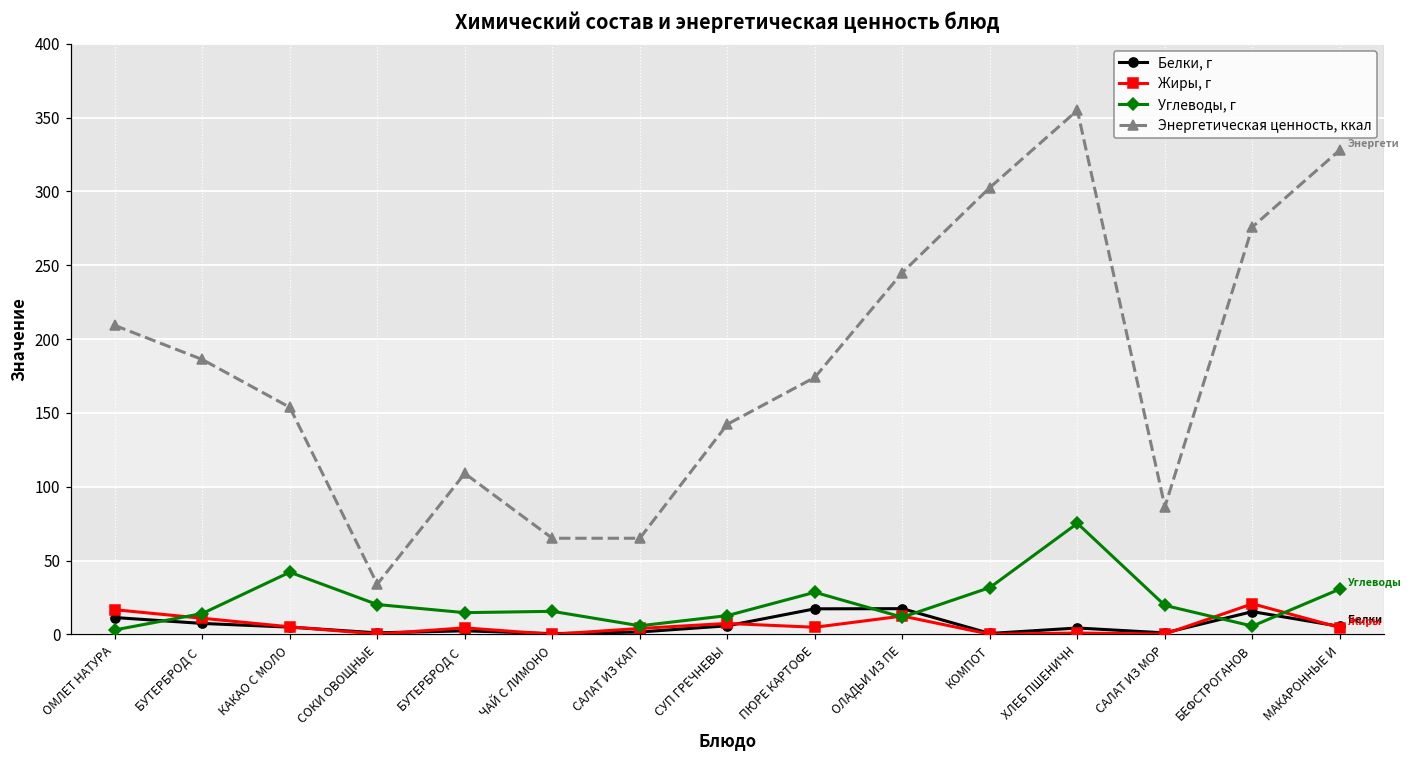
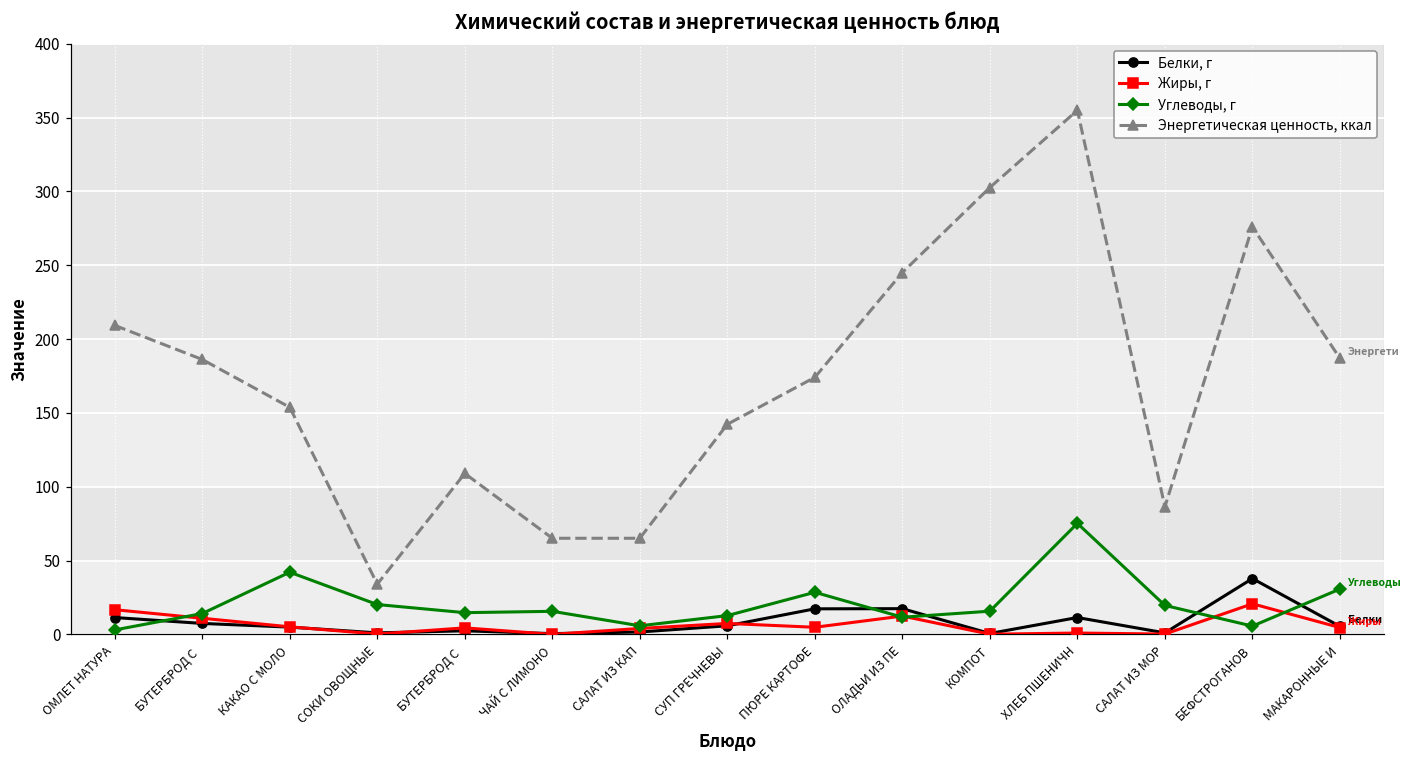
  {
    "Белки, г": {
      "ОМЛЕТ НАТУРА": 11,
      "САЛАТ ИЗ КАП": 2,
      "ПЮРЕ КАРТОФЕ": 17,
      "ОЛАДЬИ ИЗ ПЕ": 17,
-     "ХЛЕБ ПШЕНИЧН": 4,
-     "БЕФСТРОГАНОВ": 15
+     "ХЛЕБ ПШЕНИЧН": 11,
+     "БЕФСТРОГАНОВ": 38
    },
    "Жиры, г": {
      "ОМЛЕТ НАТУРА": 17,
      "ПЮРЕ КАРТОФЕ": 5,
      "ХЛЕБ ПШЕНИЧН": 1,
      "БЕФСТРОГАНОВ": 21
    },
    "Углеводы, г": {
      "ОМЛЕТ НАТУРА": 3,
      "КАКАО С МОЛО": 42,
      "СОКИ ОВОЩНЫЕ": 20,
      "ЧАЙ С ЛИМОНО": 16,
      "СУП ГРЕЧНЕВЫ": 13,
      "ПЮРЕ КАРТОФЕ": 29,
-     "КОМПОТ": 32,
+     "КОМПОТ": 16,
      "ХЛЕБ ПШЕНИЧН": 75,
      "САЛАТ ИЗ МОР": 20,
      "БЕФСТРОГАНОВ": 6,
      "МАКАРОННЫЕ И": 31
    },
    "Энергетическая ценность, ккал": {
      "ОМЛЕТ НАТУРА": 209,
      "КАКАО С МОЛО": 154,
      "СОКИ ОВОЩНЫЕ": 34,
      "ЧАЙ С ЛИМОНО": 65,
      "САЛАТ ИЗ КАП": 65,
      "СУП ГРЕЧНЕВЫ": 142,
      "ПЮРЕ КАРТОФЕ": 174,
      "ОЛАДЬИ ИЗ ПЕ": 245,
      "КОМПОТ": 303,
      "ХЛЕБ ПШЕНИЧН": 355,
      "САЛАТ ИЗ МОР": 86,
      "БЕФСТРОГАНОВ": 276,
-     "МАКАРОННЫЕ И": 328
+     "МАКАРОННЫЕ И": 187
    }
  }
